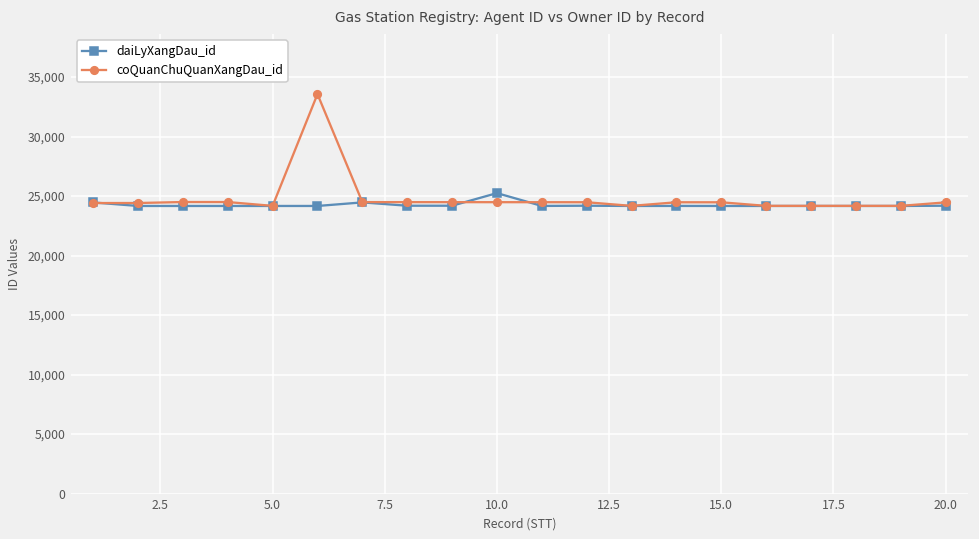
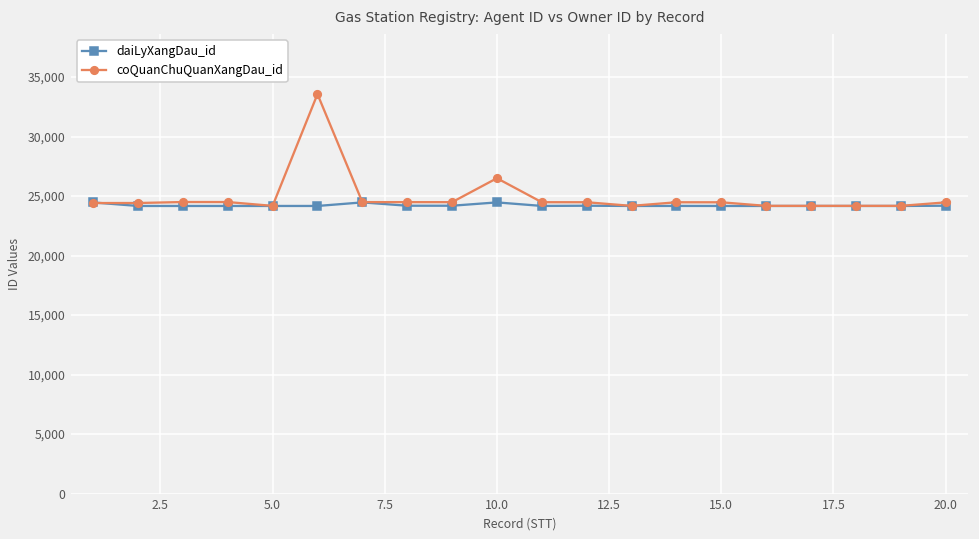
  {
    "daiLyXangDau_id": {
-     "10.0": "25,300",
+     "10.0": "24,500",
      "15.0": "24,200",
      "20.0": "24,200"
    },
    "coQuanChuQuanXangDau_id": {
-     "10.0": "24,500",
+     "10.0": "26,500",
      "15.0": "24,500",
      "20.0": "24,500"
    }
  }
